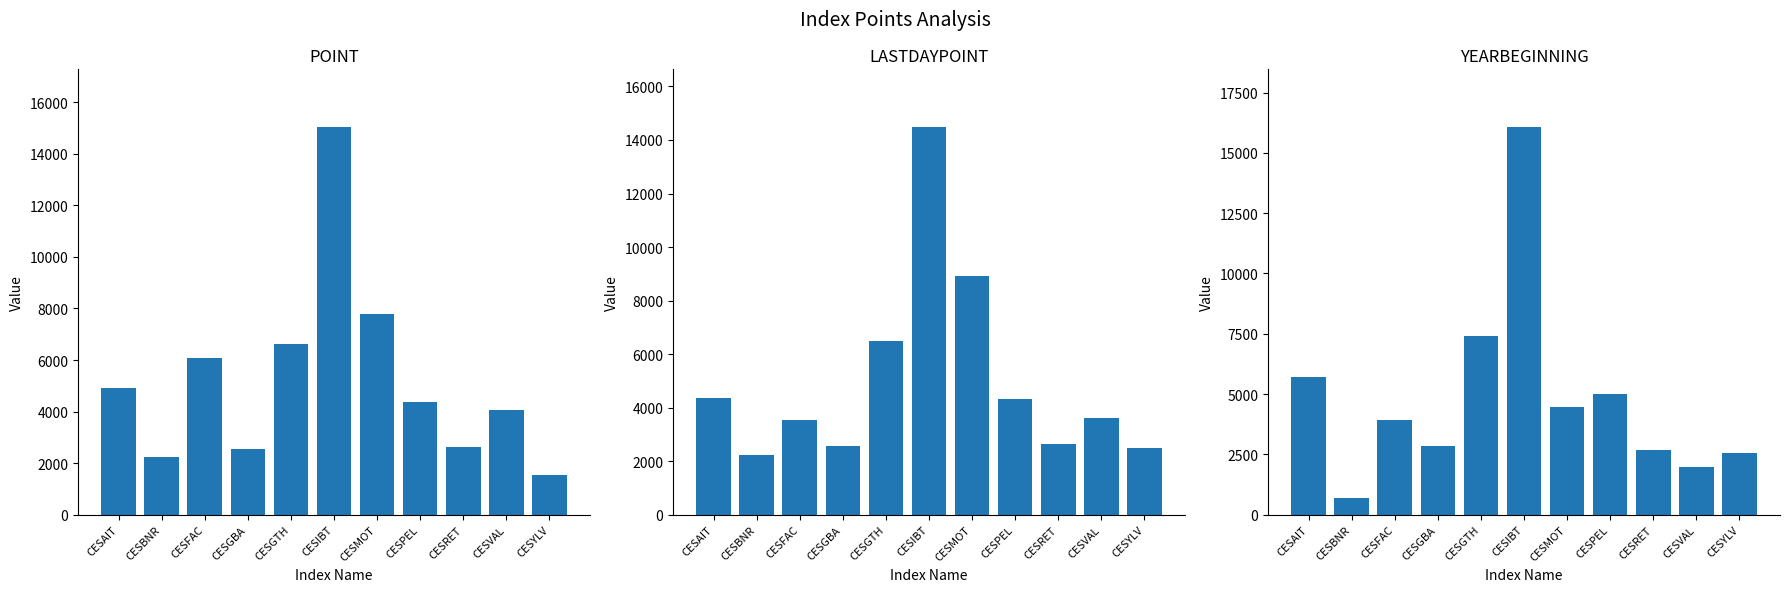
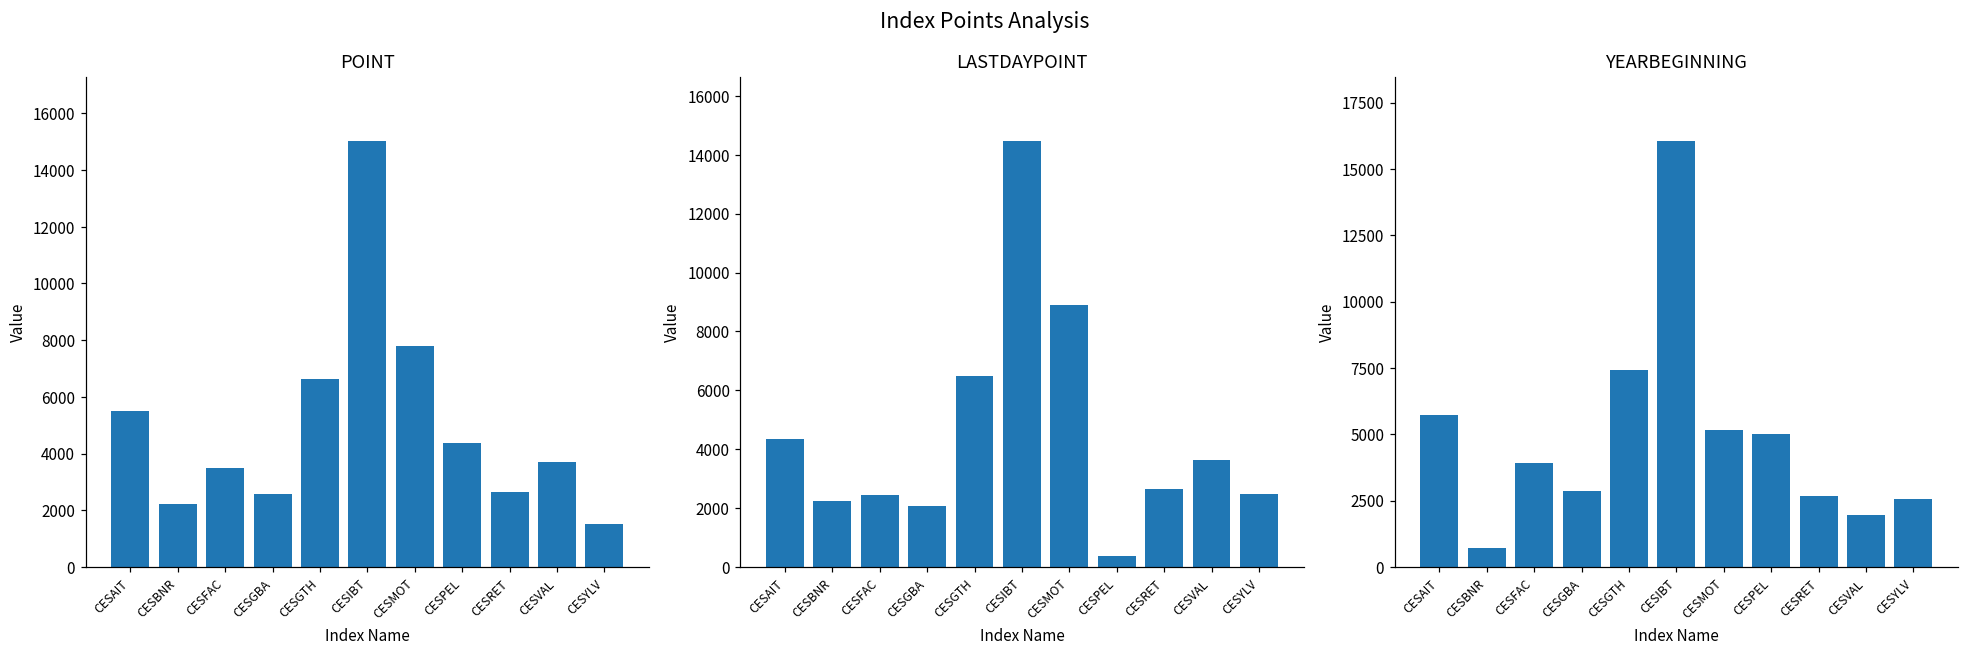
  {
    "POINT": {
-     "CESAIT": 4900,
+     "CESAIT": 5500,
      "CESBNR": 2200,
-     "CESFAC": 6100,
+     "CESFAC": 3500,
      "CESGBA": 2600,
      "CESGTH": 6600,
      "CESIBT": 15000,
      "CESMOT": 7800,
      "CESPEL": 4400,
      "CESRET": 2600,
-     "CESVAL": 4100,
+     "CESVAL": 3700,
      "CESYLV": 1500
    },
    "LASTDAYPOINT": {
      "CESAIT": 4400,
      "CESBNR": 2200,
-     "CESFAC": 3500,
-     "CESGBA": 2600,
+     "CESFAC": 2400,
+     "CESGBA": 2100,
      "CESGTH": 6500,
      "CESIBT": 14500,
      "CESMOT": 8900,
-     "CESPEL": 4300,
+     "CESPEL": 400,
      "CESRET": 2600,
      "CESVAL": 3600,
      "CESYLV": 2500
    },
    "YEARBEGINNING": {
      "CESAIT": 5700,
      "CESBNR": 700,
      "CESFAC": 3900,
      "CESGBA": 2900,
      "CESGTH": 7400,
      "CESIBT": 16100,
-     "CESMOT": 4500,
+     "CESMOT": 5100,
      "CESPEL": 5000,
      "CESRET": 2700,
      "CESVAL": 2000,
      "CESYLV": 2600
    }
  }
